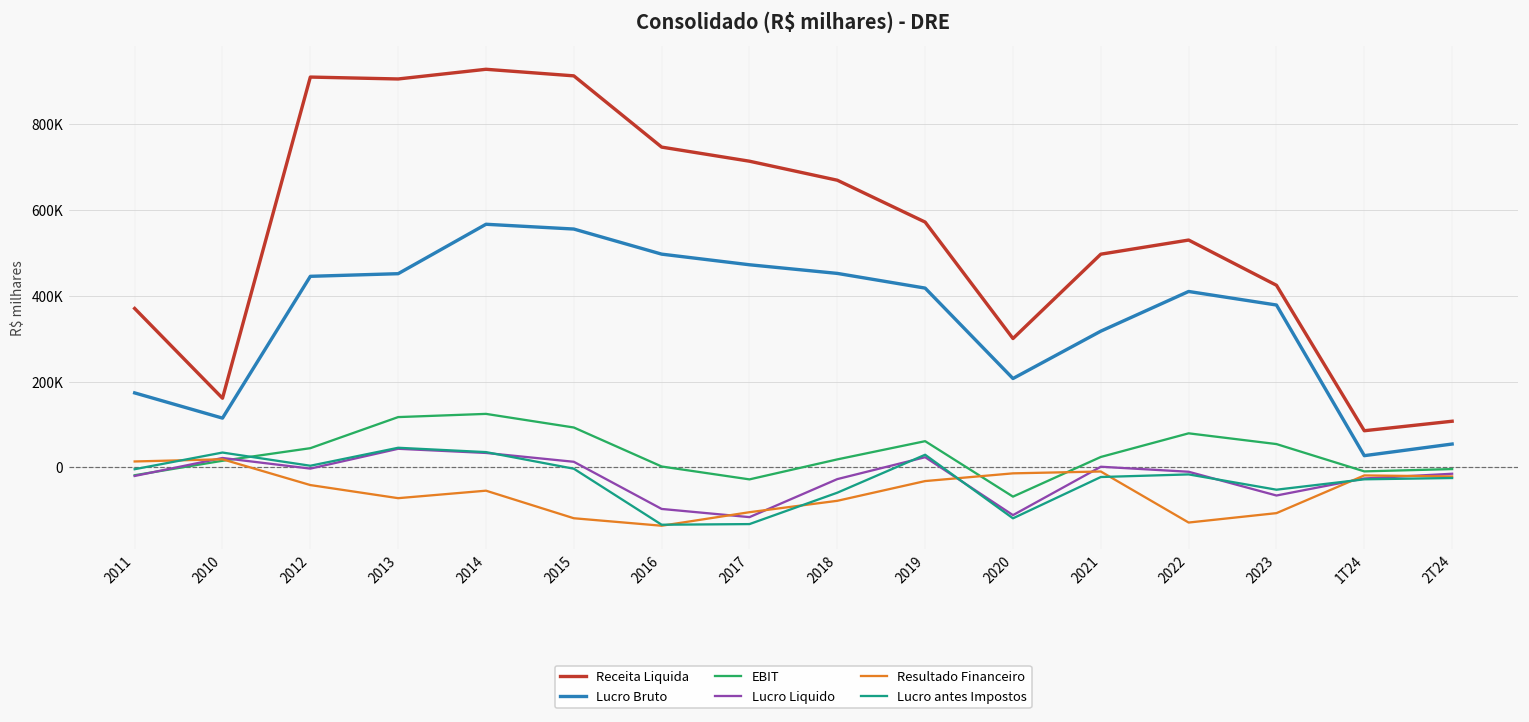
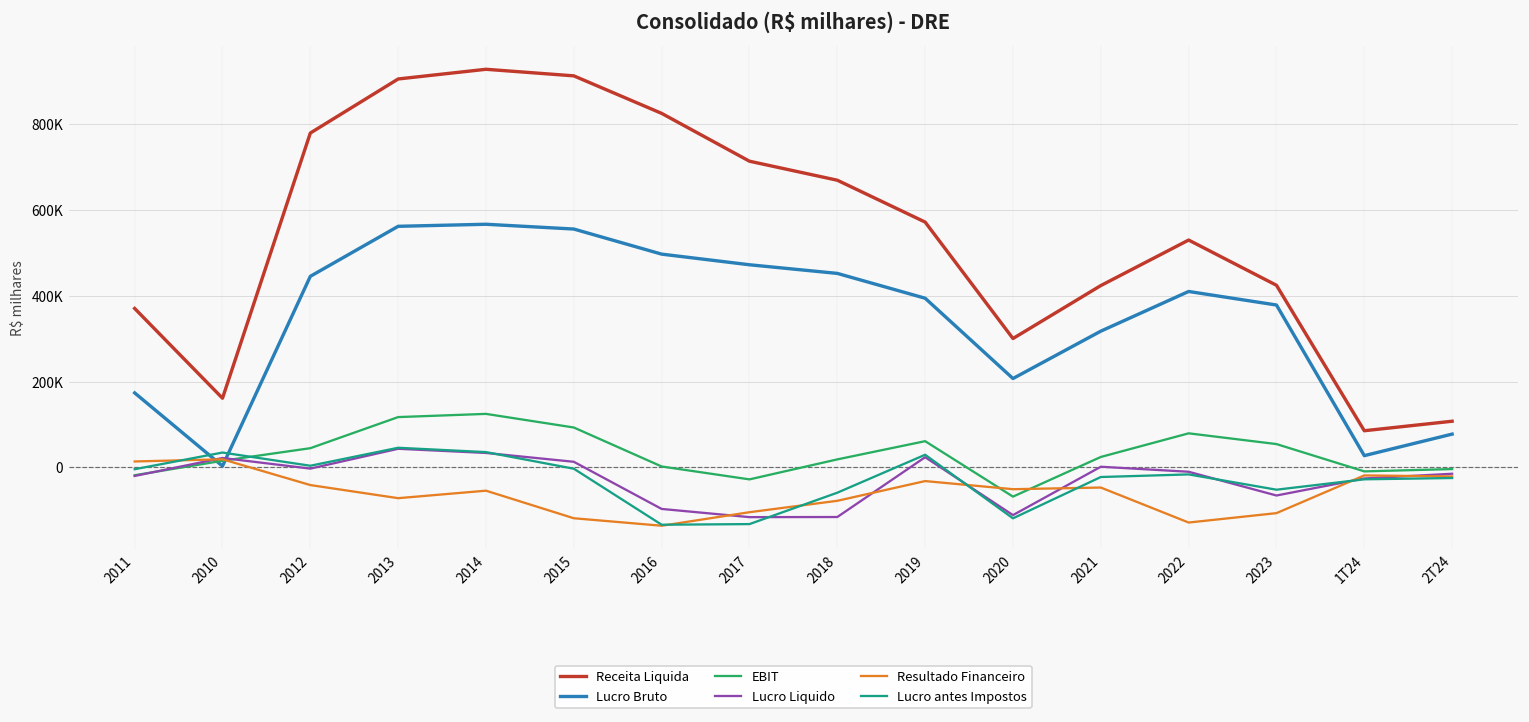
  {
    "Receita Liquida": {
      "2011": 370000,
      "2010": 160000,
-     "2012": 910000,
+     "2012": 780000,
      "2013": 910000,
      "2014": 930000,
      "2015": 910000,
-     "2016": 750000,
+     "2016": 830000,
      "2017": 710000,
      "2018": 670000,
      "2019": 570000,
      "2020": 300000,
-     "2021": 500000,
+     "2021": 420000,
      "2022": 530000,
      "2023": 420000,
      "1T24": 90000,
      "2T24": 110000
    },
    "Lucro Bruto": {
      "2011": 170000,
-     "2010": 120000,
+     "2010": 0,
      "2012": 450000,
-     "2013": 450000,
+     "2013": 560000,
      "2014": 570000,
      "2015": 560000,
      "2016": 500000,
      "2017": 470000,
      "2018": 450000,
-     "2019": 420000,
+     "2019": 390000,
      "2020": 210000,
      "2021": 320000,
      "2022": 410000,
      "2023": 380000,
      "1T24": 30000,
-     "2T24": 50000
+     "2T24": 80000
    },
    "Lucro Liquido": {
      "2012": 0,
      "2015": 10000,
      "2016": -100000,
      "2017": -120000,
-     "2018": -30000,
+     "2018": -120000,
      "2020": -110000,
      "2021": 0,
      "2023": -70000
    },
    "Resultado Financeiro": {
      "2011": 10000,
      "2012": -40000,
      "2013": -70000,
      "2014": -50000,
      "2015": -120000,
      "2017": -100000,
      "2018": -80000,
      "2019": -30000,
-     "2020": -10000,
-     "2021": -10000,
+     "2020": -50000,
+     "2021": -50000,
      "2022": -130000,
      "2023": -110000,
      "1T24": -20000
    }
  }
